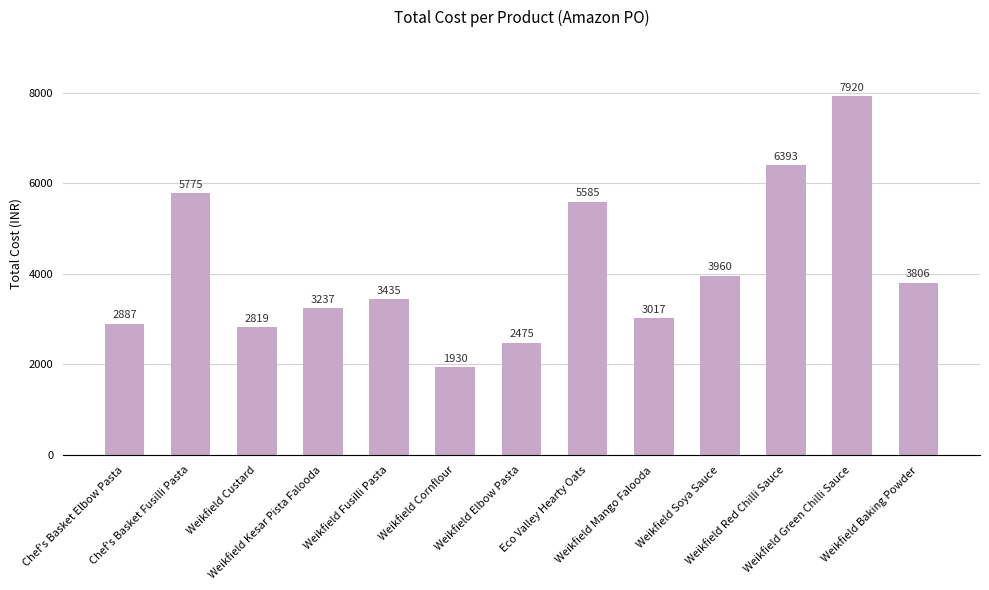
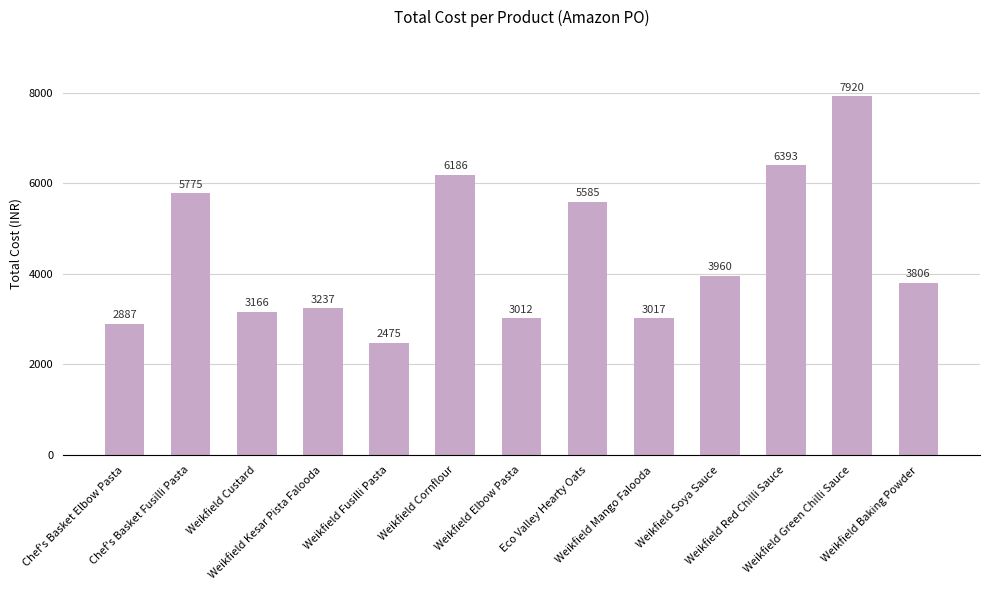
  {
    "Chef's Basket Elbow Pasta": 2887,
    "Chef's Basket Fusilli Pasta": 5775,
-   "Weikfield Custard": 2819,
+   "Weikfield Custard": 3166,
    "Weikfield Kesar Pista Falooda": 3237,
-   "Weikfield Fusilli Pasta": 3435,
-   "Weikfield Cornflour": 1930,
-   "Weikfield Elbow Pasta": 2475,
+   "Weikfield Fusilli Pasta": 2475,
+   "Weikfield Cornflour": 6186,
+   "Weikfield Elbow Pasta": 3012,
    "Eco Valley Hearty Oats": 5585,
    "Weikfield Mango Falooda": 3017,
    "Weikfield Soya Sauce": 3960,
    "Weikfield Red Chilli Sauce": 6393,
    "Weikfield Green Chilli Sauce": 7920,
    "Weikfield Baking Powder": 3806
  }
